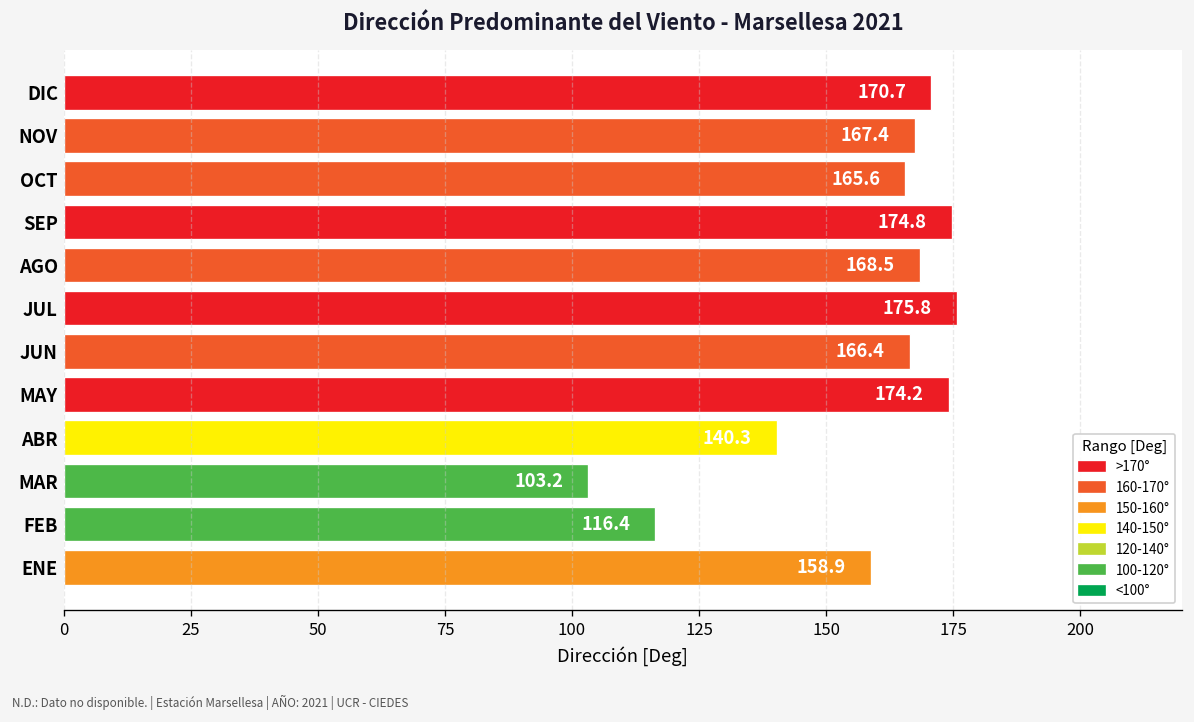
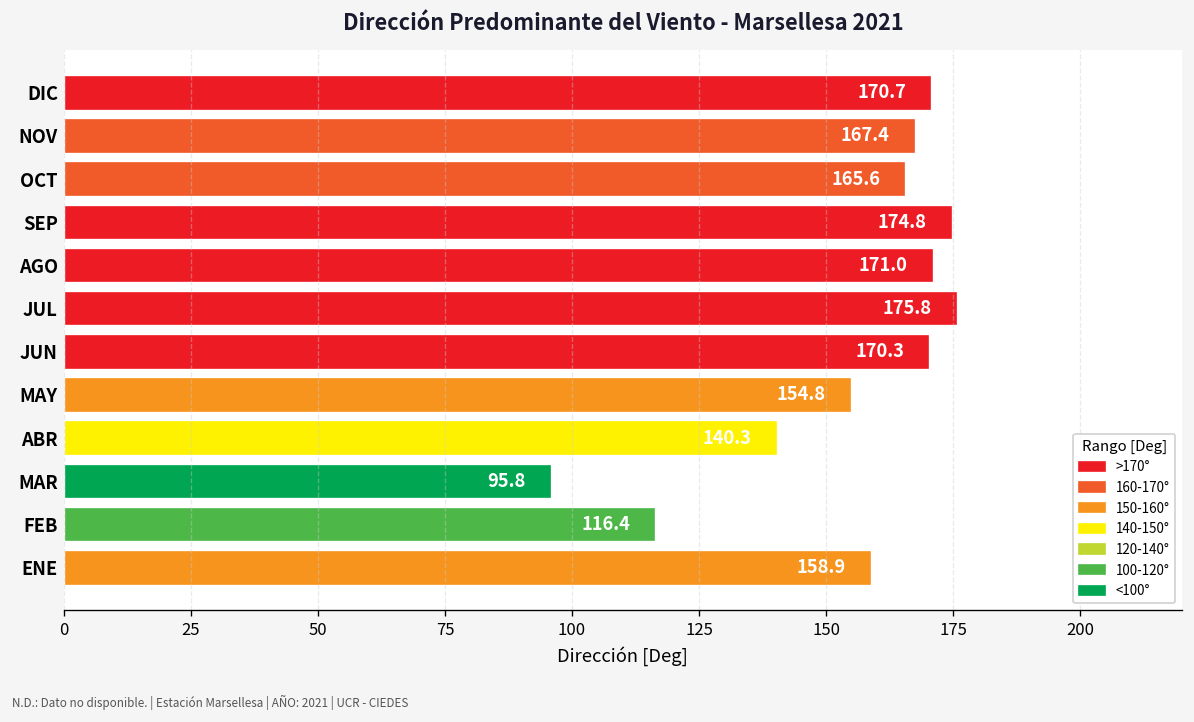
  {
    "DIC": 170.7,
    "NOV": 167.4,
    "OCT": 165.6,
    "SEP": 174.8,
-   "AGO": 168.5,
+   "AGO": 171.0,
    "JUL": 175.8,
-   "JUN": 166.4,
-   "MAY": 174.2,
+   "JUN": 170.3,
+   "MAY": 154.8,
    "ABR": 140.3,
-   "MAR": 103.2,
+   "MAR": 95.8,
    "FEB": 116.4,
    "ENE": 158.9
  }
